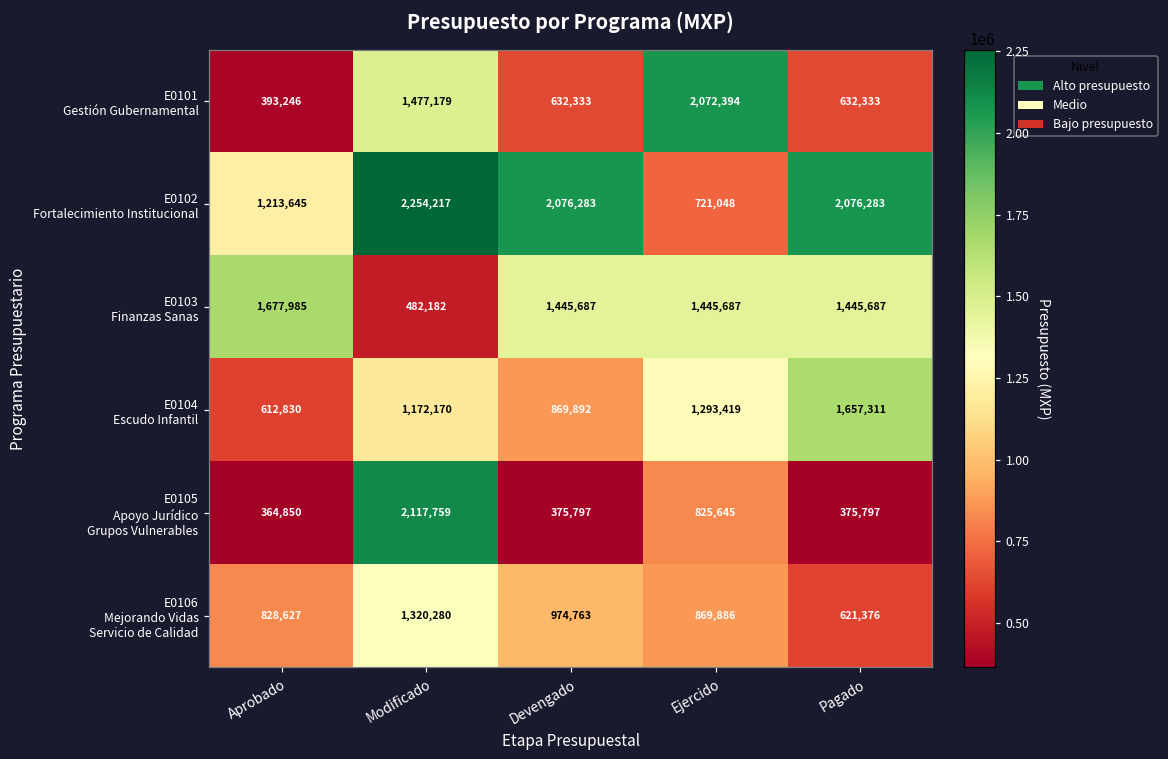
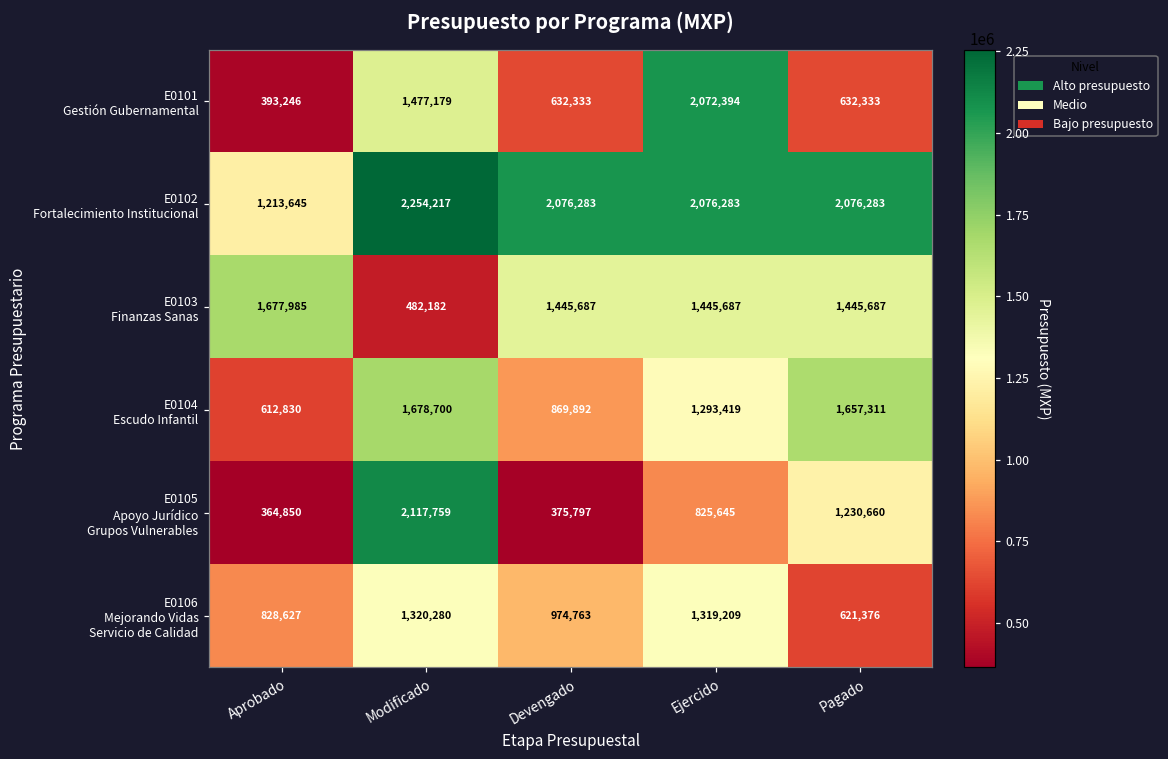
  {
    "E0101 Gestión Gubernamental": {
      "Aprobado": "393,246",
      "Modificado": "1,477,179",
      "Devengado": "632,333",
      "Ejercido": "2,072,394",
      "Pagado": "632,333"
    },
    "E0102 Fortalecimiento Institucional": {
      "Aprobado": "1,213,645",
      "Modificado": "2,254,217",
      "Devengado": "2,076,283",
-     "Ejercido": "721,048",
+     "Ejercido": "2,076,283",
      "Pagado": "2,076,283"
    },
    "E0103 Finanzas Sanas": {
      "Aprobado": "1,677,985",
      "Modificado": "482,182",
      "Devengado": "1,445,687",
      "Ejercido": "1,445,687",
      "Pagado": "1,445,687"
    },
    "E0104 Escudo Infantil": {
      "Aprobado": "612,830",
-     "Modificado": "1,172,170",
+     "Modificado": "1,678,700",
      "Devengado": "869,892",
      "Ejercido": "1,293,419",
      "Pagado": "1,657,311"
    },
    "E0105 Apoyo Jurídico Grupos Vulnerables": {
      "Aprobado": "364,850",
      "Modificado": "2,117,759",
      "Devengado": "375,797",
      "Ejercido": "825,645",
-     "Pagado": "375,797"
+     "Pagado": "1,230,660"
    },
    "E0106 Mejorando Vidas Servicio de Calidad": {
      "Aprobado": "828,627",
      "Modificado": "1,320,280",
      "Devengado": "974,763",
-     "Ejercido": "869,886",
+     "Ejercido": "1,319,209",
      "Pagado": "621,376"
    }
  }
